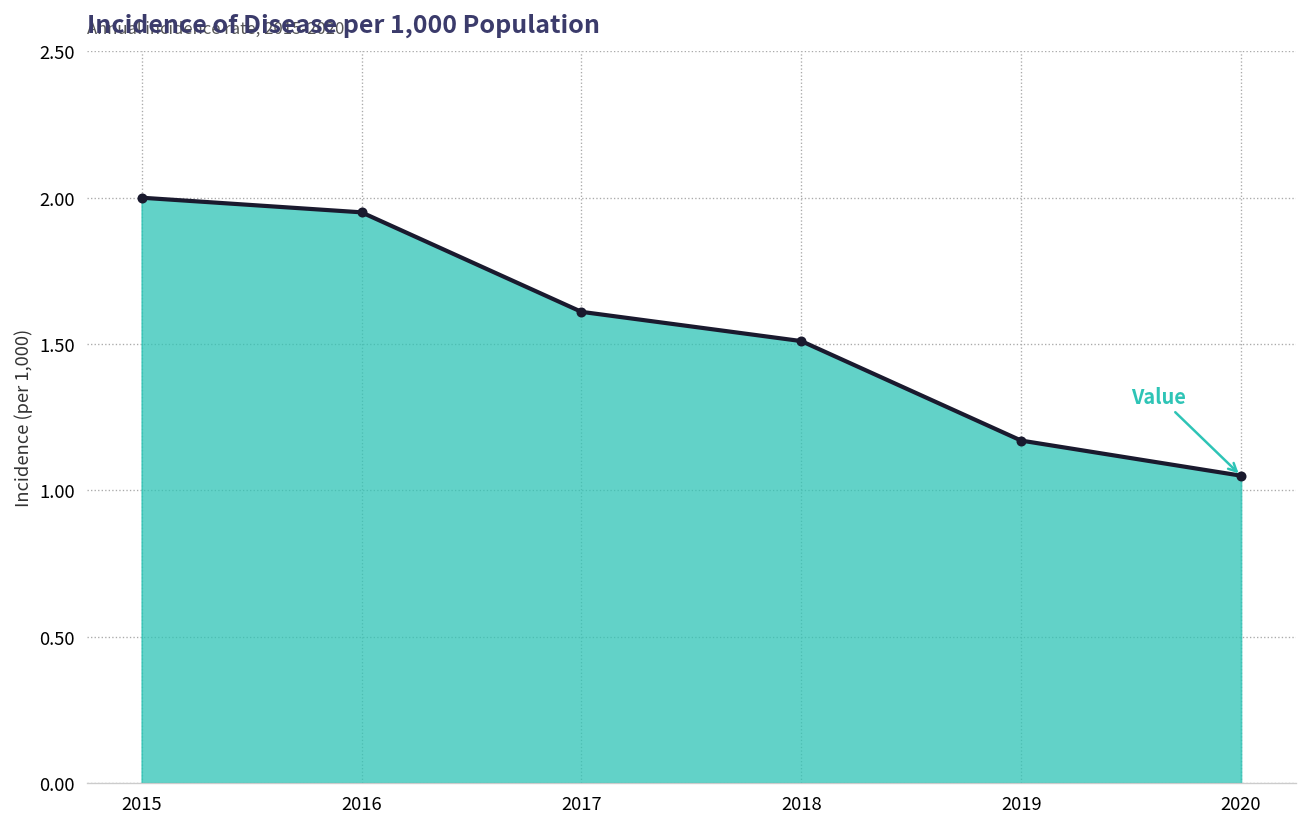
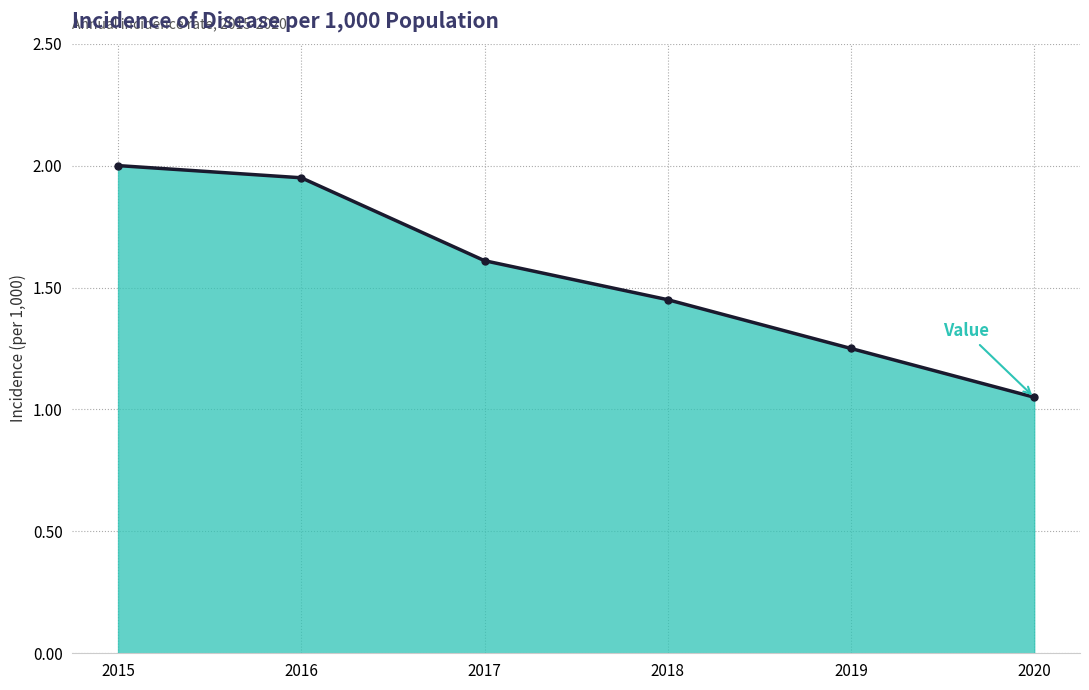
  {
    "2015": 2.00,
    "2016": 1.95,
    "2017": 1.61,
-   "2018": 1.51,
-   "2019": 1.17,
+   "2018": 1.45,
+   "2019": 1.25,
    "2020": 1.05
  }
